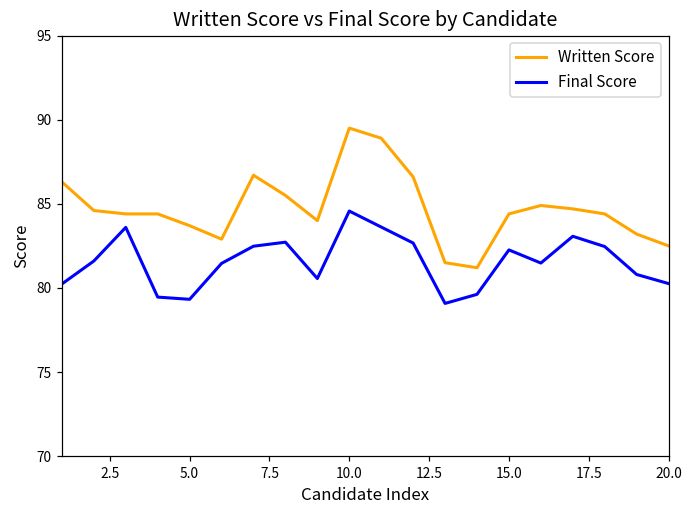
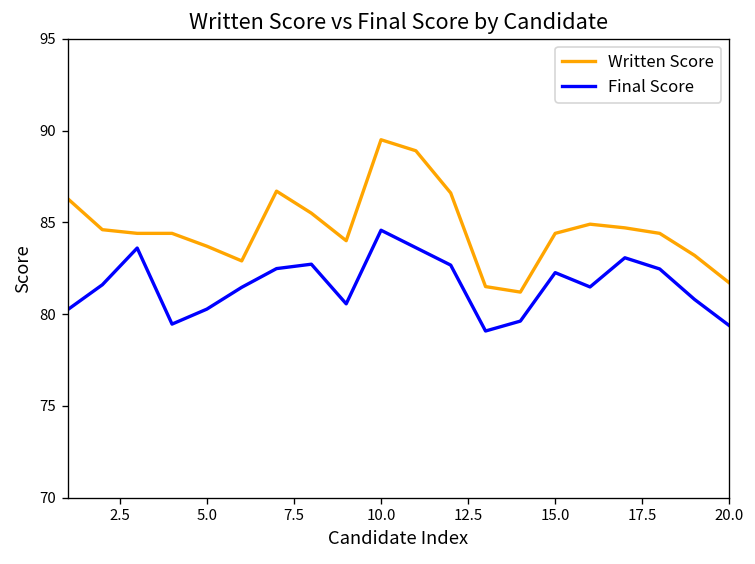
  {
    "Written Score": {
      "5.0": 83.7,
      "10.0": 89.5,
      "15.0": 84.4,
-     "20.0": 82.5
+     "20.0": 81.7
    },
    "Final Score": {
-     "5.0": 79.3,
+     "5.0": 80.3,
      "10.0": 84.6,
      "15.0": 82.3,
-     "20.0": 80.3
+     "20.0": 79.4
    }
  }
